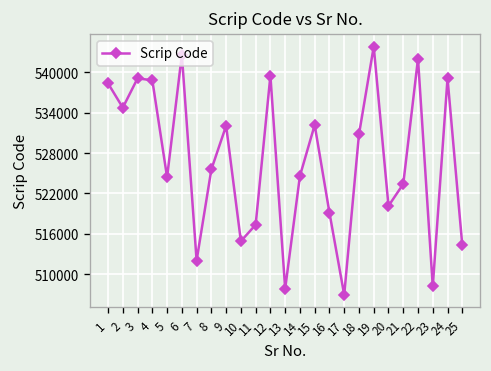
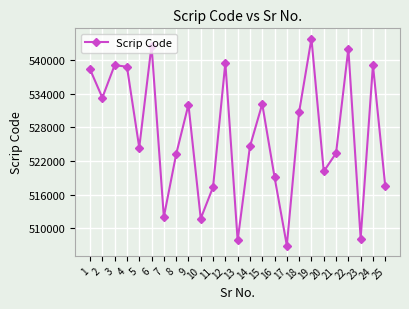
  {
    "1": 538000,
-   "2": 535000,
+   "2": 533000,
    "3": 539000,
    "4": 539000,
    "5": 524000,
    "7": 512000,
-   "8": 526000,
+   "8": 523000,
    "9": 532000,
-   "10": 515000,
+   "10": 512000,
    "11": 517000,
    "12": 540000,
    "13": 508000,
    "14": 525000,
    "15": 532000,
    "16": 519000,
    "17": 507000,
    "18": 531000,
    "19": 544000,
    "20": 520000,
    "21": 523000,
    "22": 542000,
    "23": 508000,
    "24": 539000,
-   "25": 514000
+   "25": 518000
  }
